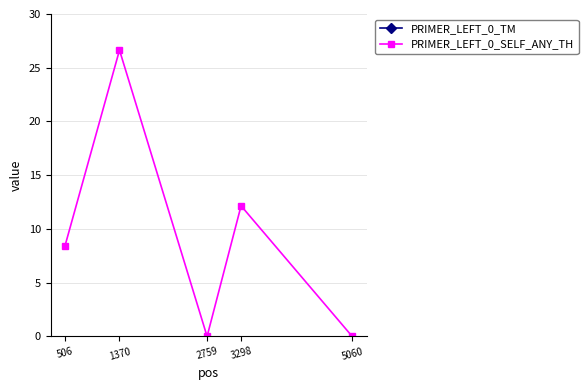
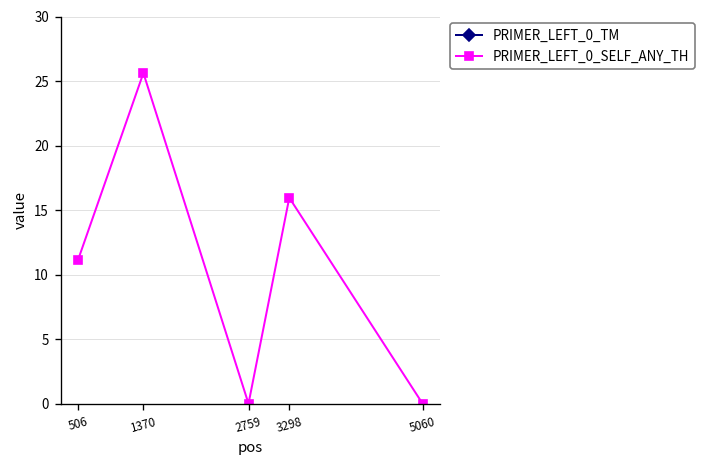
  {
    "PRIMER_LEFT_0_SELF_ANY_TH": {
-     "506": 8.4,
-     "1370": 26.6,
+     "506": 11.1,
+     "1370": 25.6,
      "2759": 0.0,
-     "3298": 12.2,
+     "3298": 16.0,
      "5060": 0.0
    }
  }
